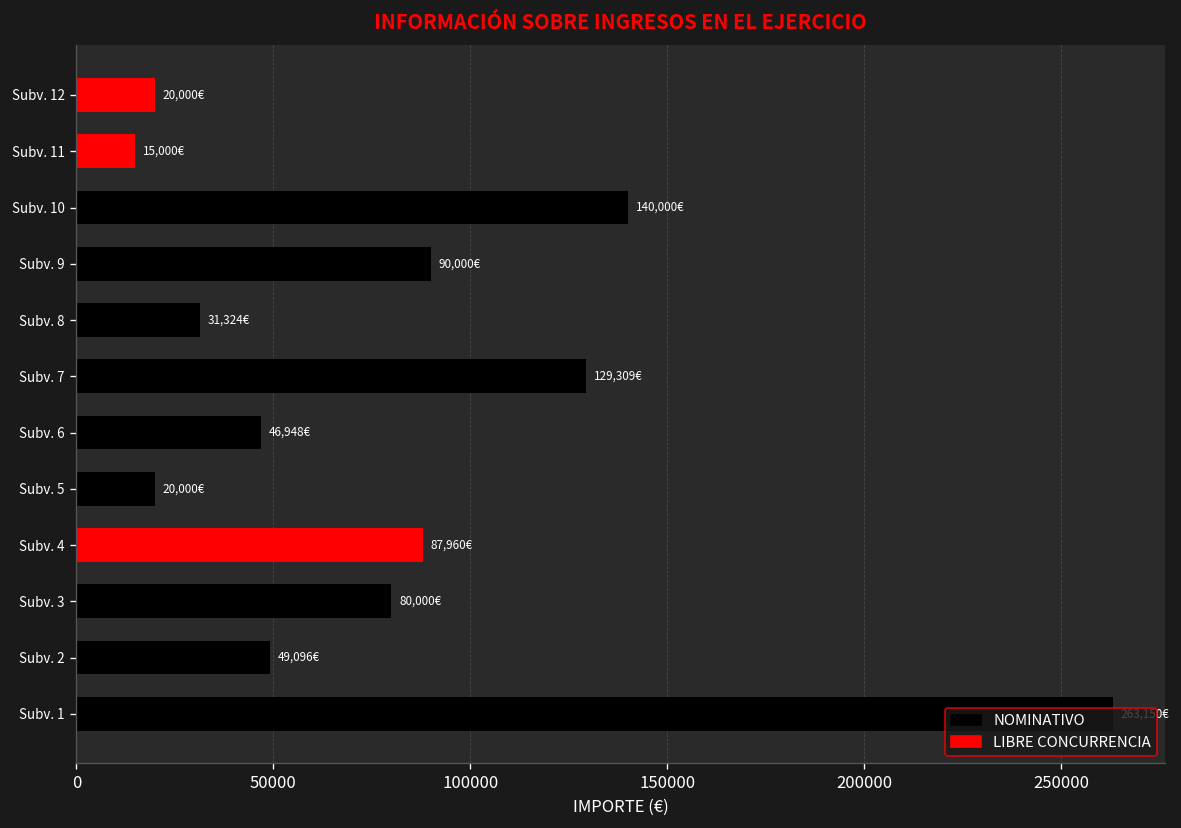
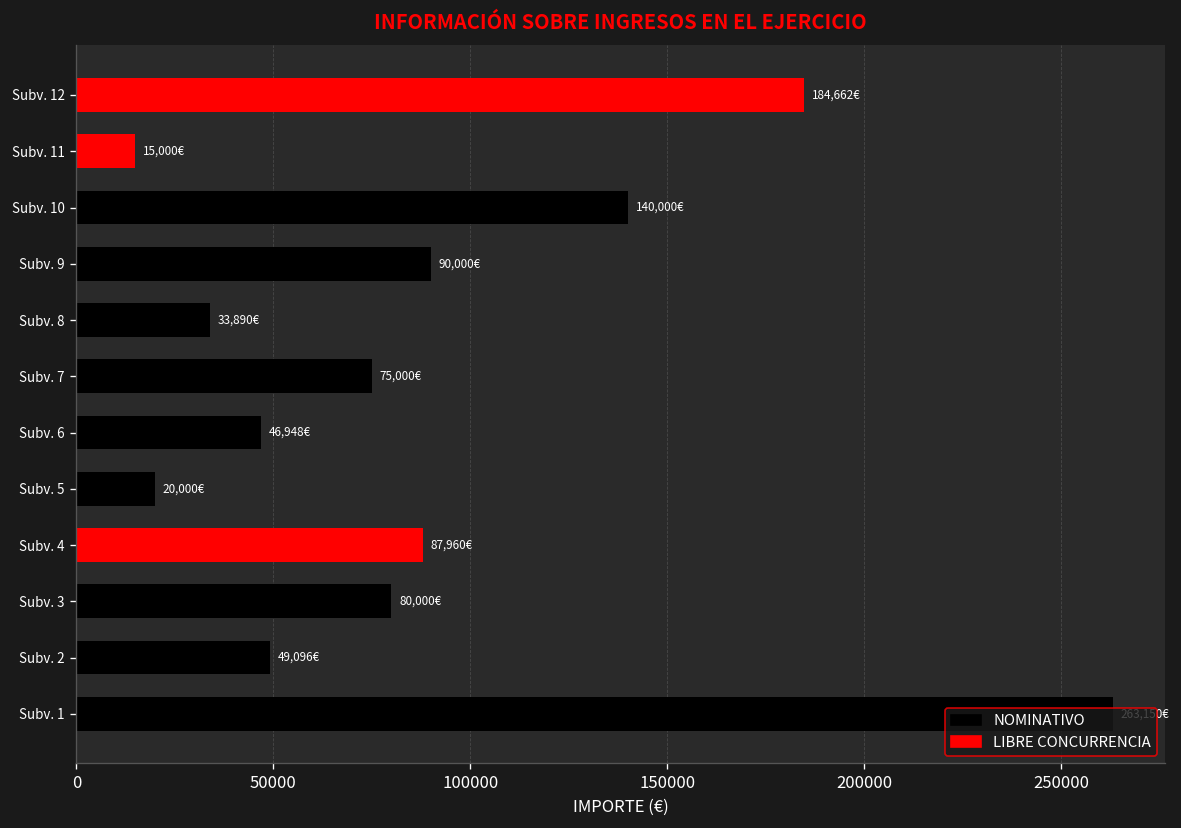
  {
-   "Subv. 12": "20,000€",
+   "Subv. 12": "184,662€",
    "Subv. 11": "15,000€",
    "Subv. 10": "140,000€",
    "Subv. 9": "90,000€",
-   "Subv. 8": "31,324€",
-   "Subv. 7": "129,309€",
+   "Subv. 8": "33,890€",
+   "Subv. 7": "75,000€",
    "Subv. 6": "46,948€",
    "Subv. 5": "20,000€",
    "Subv. 4": "87,960€",
    "Subv. 3": "80,000€",
    "Subv. 2": "49,096€"
  }
